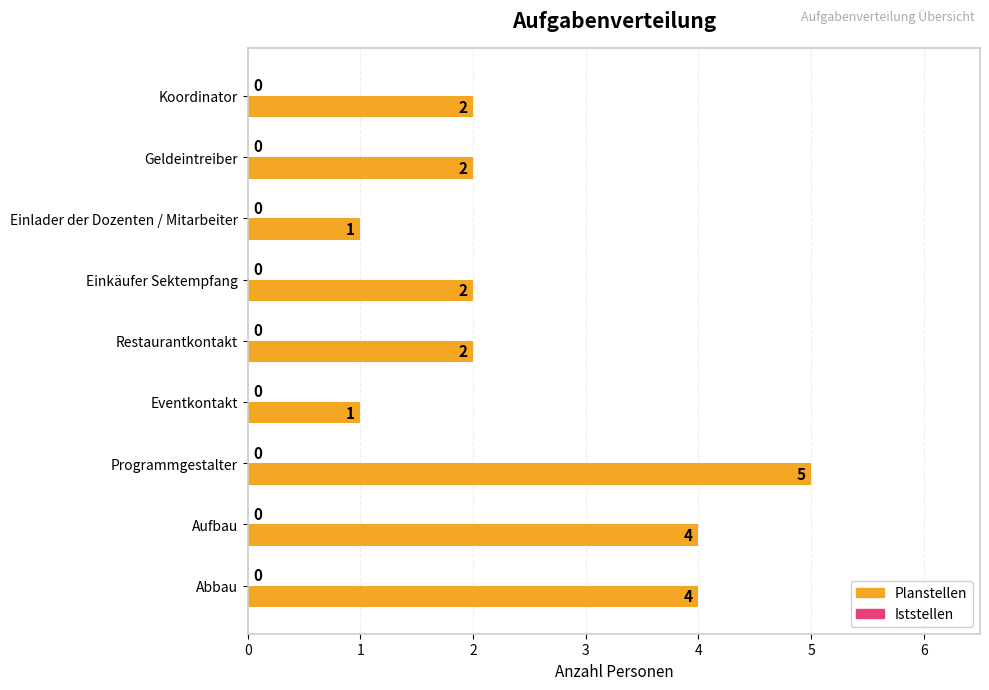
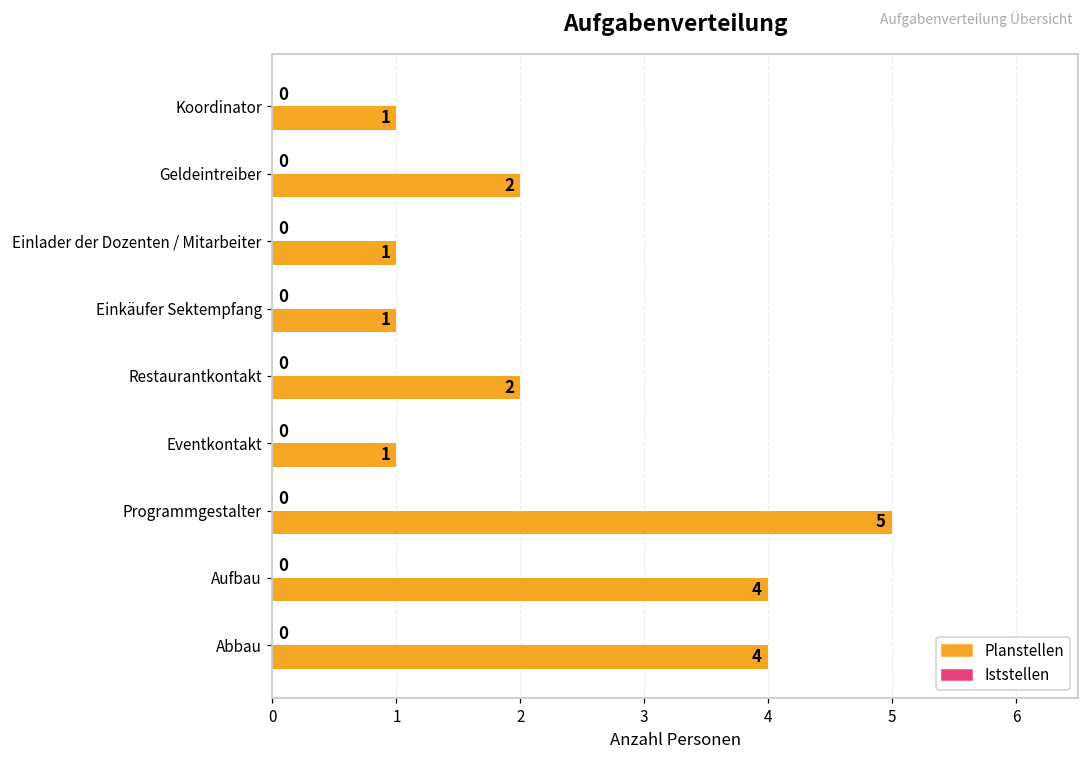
  {
    "Planstellen": {
-     "Koordinator": 2,
+     "Koordinator": 1,
      "Geldeintreiber": 2,
      "Einlader der Dozenten / Mitarbeiter": 1,
-     "Einkäufer Sektempfang": 2,
+     "Einkäufer Sektempfang": 1,
      "Restaurantkontakt": 2,
      "Eventkontakt": 1,
      "Programmgestalter": 5,
      "Aufbau": 4,
      "Abbau": 4
    },
    "Iststellen": {
      "Koordinator": 0,
      "Geldeintreiber": 0,
      "Einlader der Dozenten / Mitarbeiter": 0,
      "Einkäufer Sektempfang": 0,
      "Restaurantkontakt": 0,
      "Eventkontakt": 0,
      "Programmgestalter": 0,
      "Aufbau": 0,
      "Abbau": 0
    }
  }
